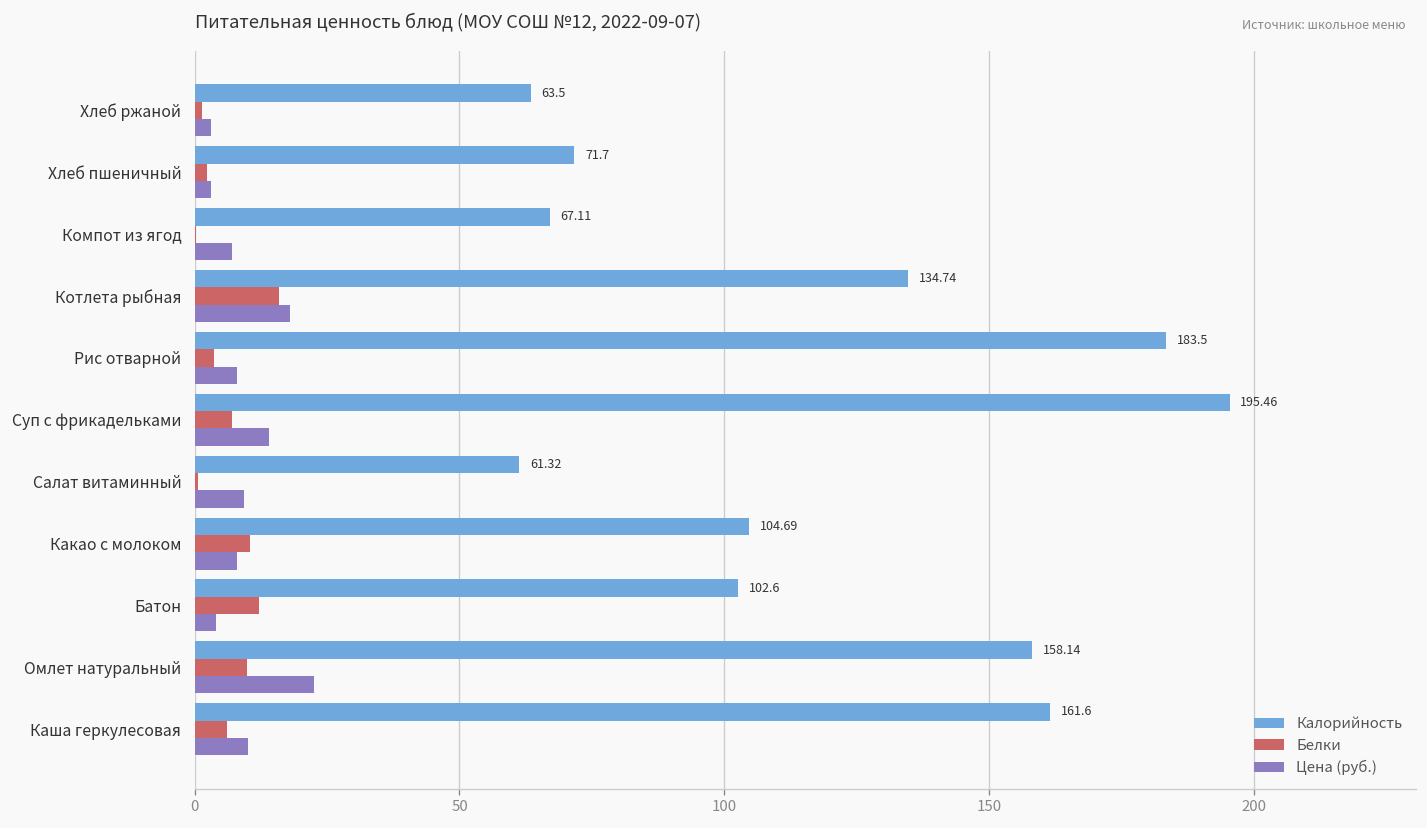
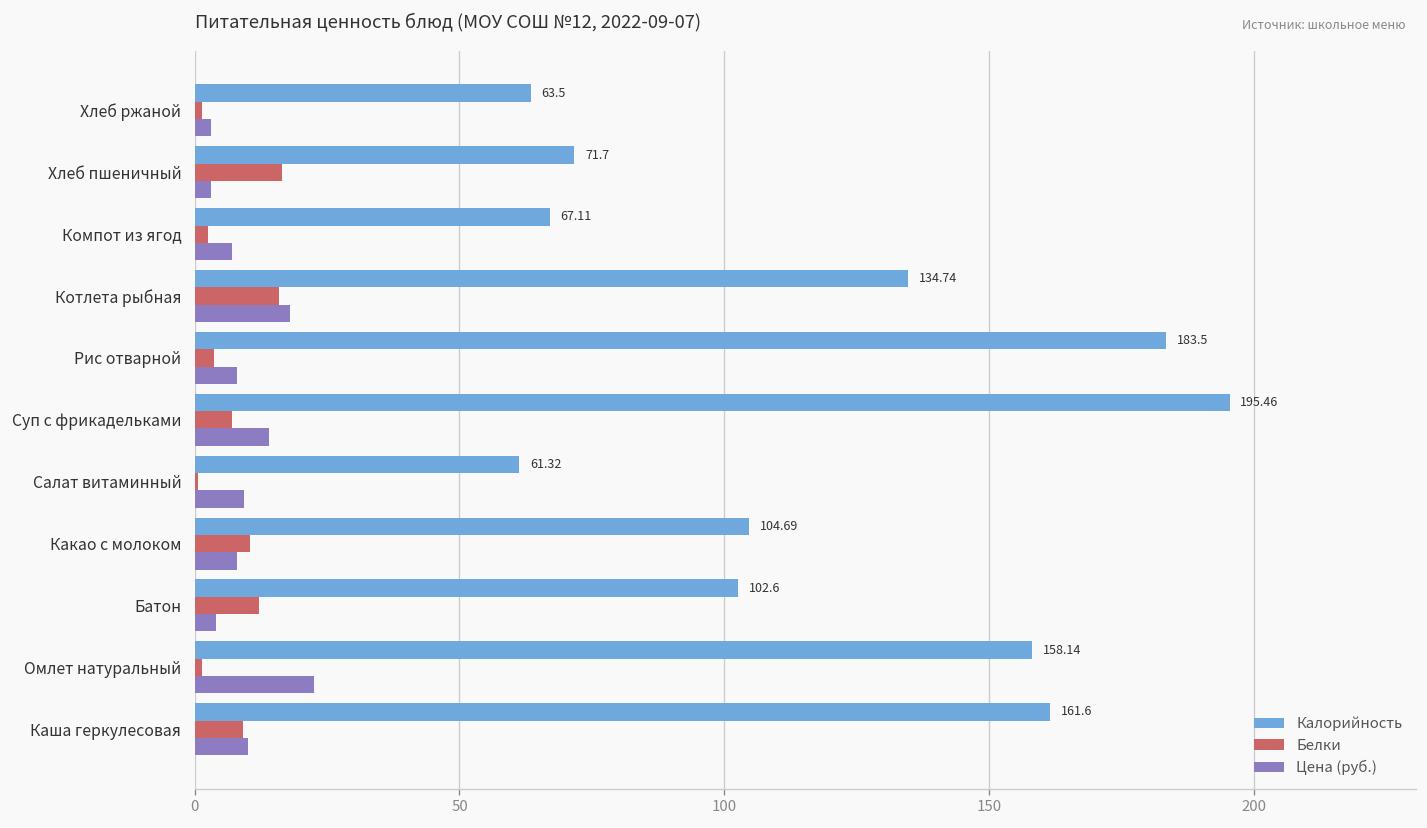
  {
    "Белки": {
      "Хлеб ржаной": 1,
-     "Хлеб пшеничный": 2,
-     "Компот из ягод": 0,
+     "Хлеб пшеничный": 17,
+     "Компот из ягод": 2,
      "Котлета рыбная": 16,
      "Рис отварной": 4,
      "Суп с фрикадельками": 7,
      "Салат витаминный": 1,
      "Какао с молоком": 10,
      "Батон": 12,
-     "Омлет натуральный": 10,
-     "Каша геркулесовая": 6
+     "Омлет натуральный": 1,
+     "Каша геркулесовая": 9
    }
  }
